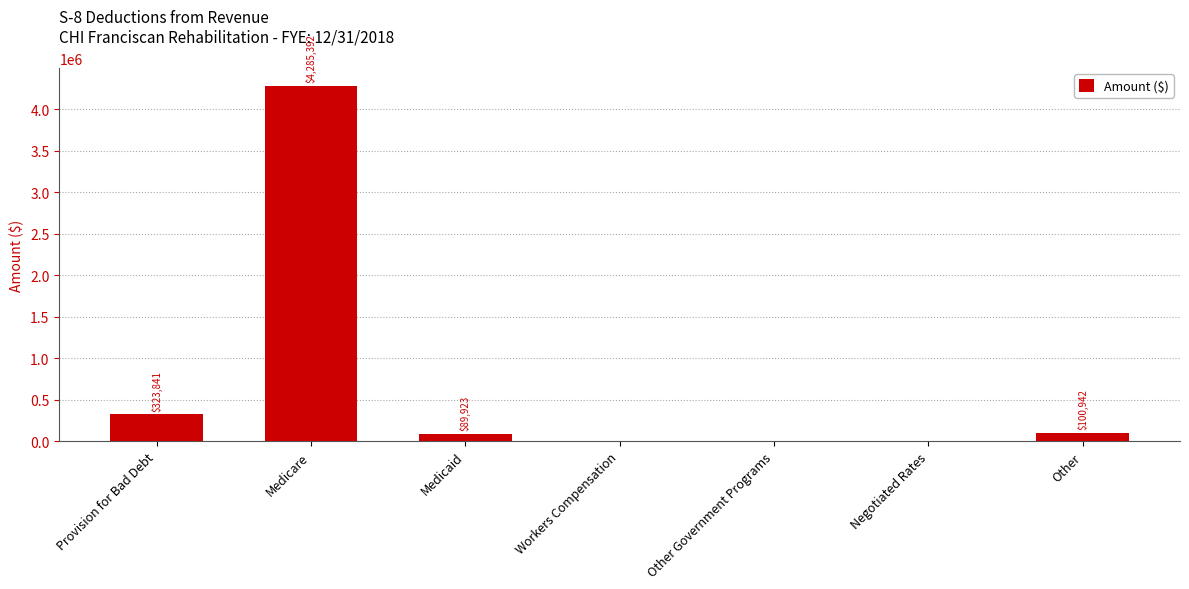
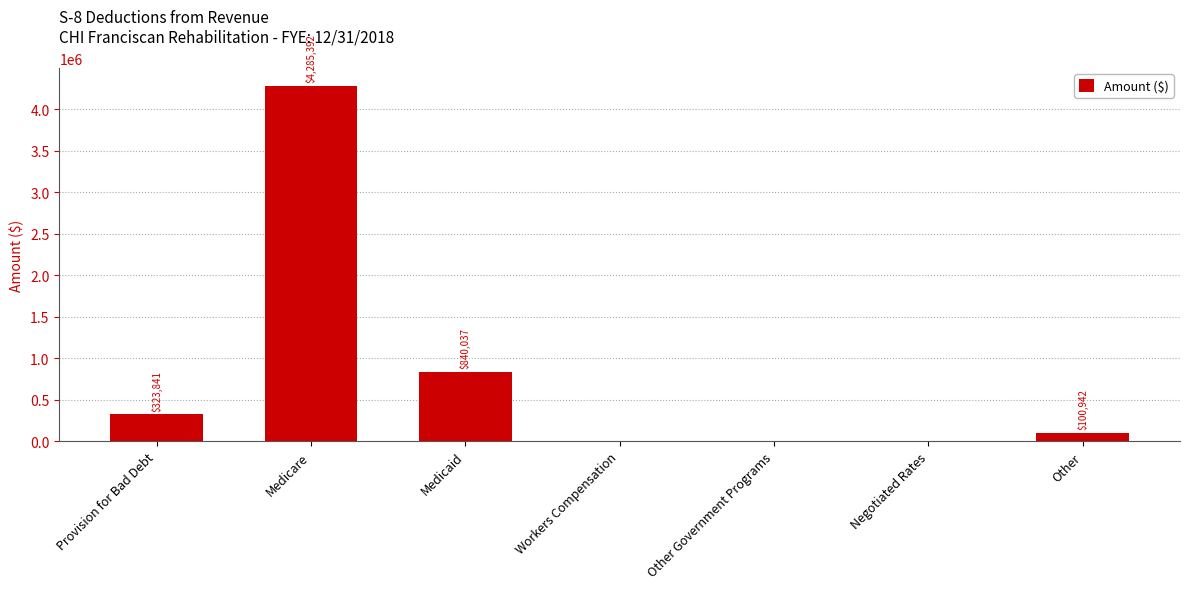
  {
    "Provision for Bad Debt": "$323,841",
    "Medicare": "$4,285,392",
-   "Medicaid": "$89,923",
+   "Medicaid": "$840,037",
    "Other": "$100,942"
  }
